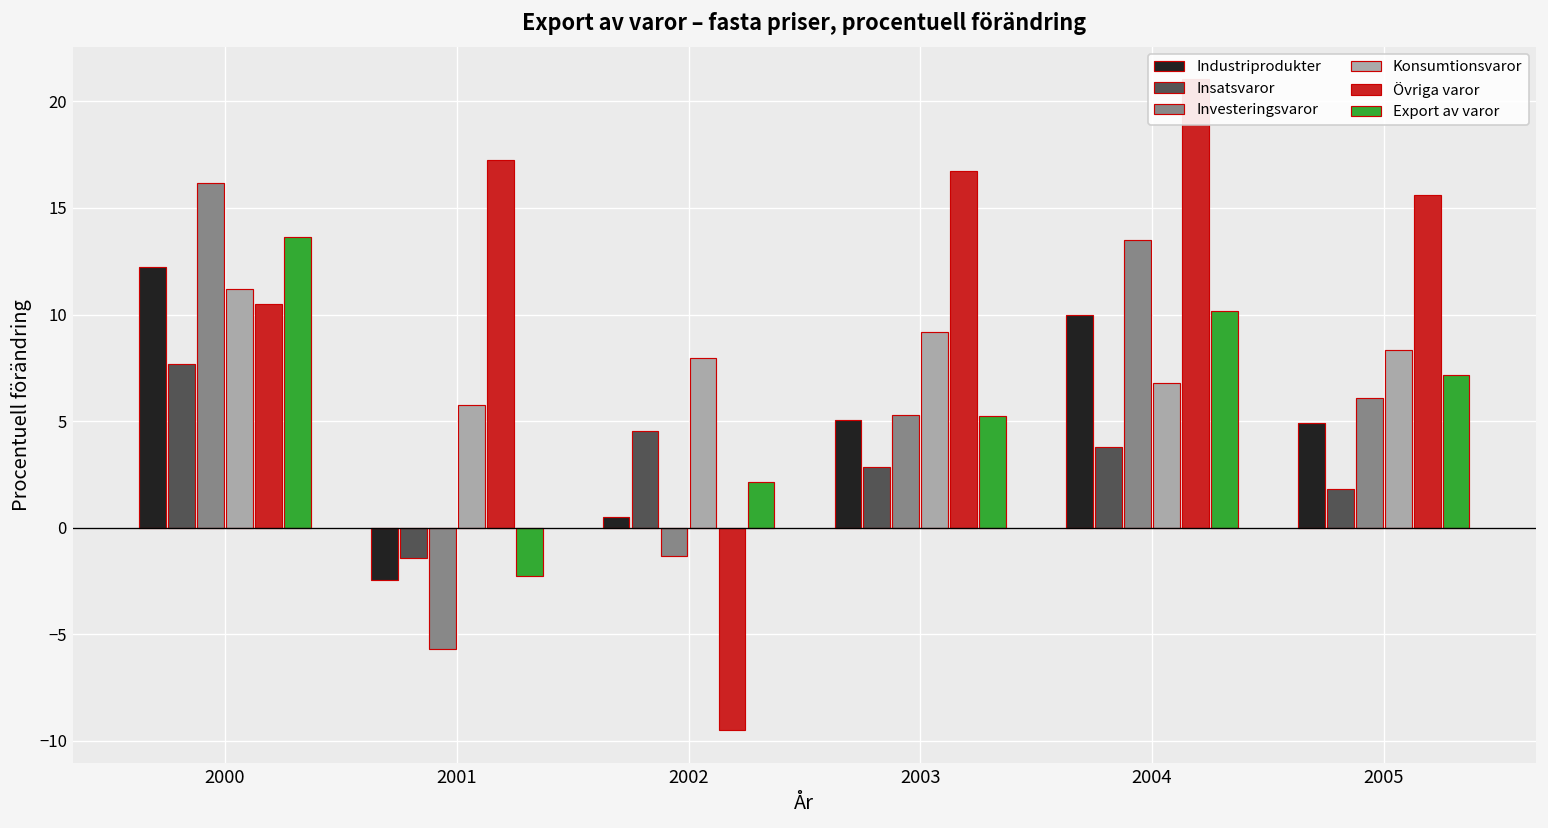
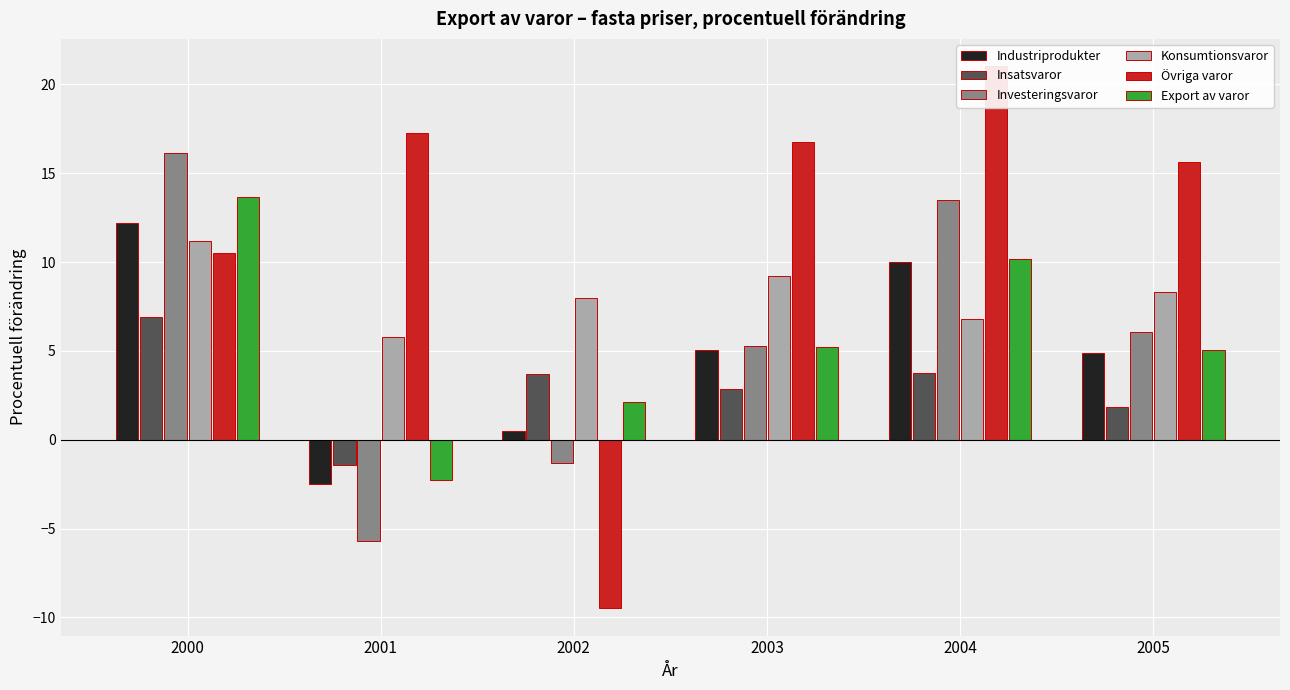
  {
    "Industriprodukter": {
      "2000": 12.2,
      "2001": -2.5,
      "2002": 0.5,
      "2003": 5.1,
      "2004": 10.0,
      "2005": 4.9
    },
    "Insatsvaror": {
-     "2000": 7.7,
+     "2000": 6.9,
      "2001": -1.4,
-     "2002": 4.6,
+     "2002": 3.7,
      "2003": 2.8,
      "2004": 3.8,
      "2005": 1.8
    },
    "Övriga varor": {
      "2000": 10.5,
      "2001": 17.3,
      "2002": -9.5,
      "2003": 16.7,
      "2005": 15.6
    },
    "Export av varor": {
      "2000": 13.7,
      "2001": -2.2,
      "2002": 2.1,
      "2003": 5.2,
      "2004": 10.2,
-     "2005": 7.2
+     "2005": 5.1
    }
  }
